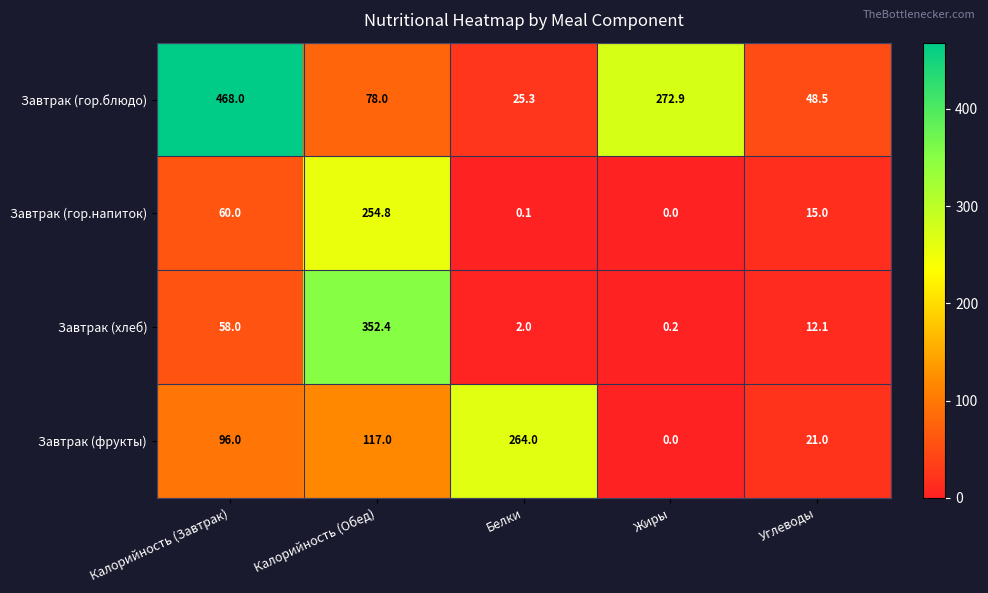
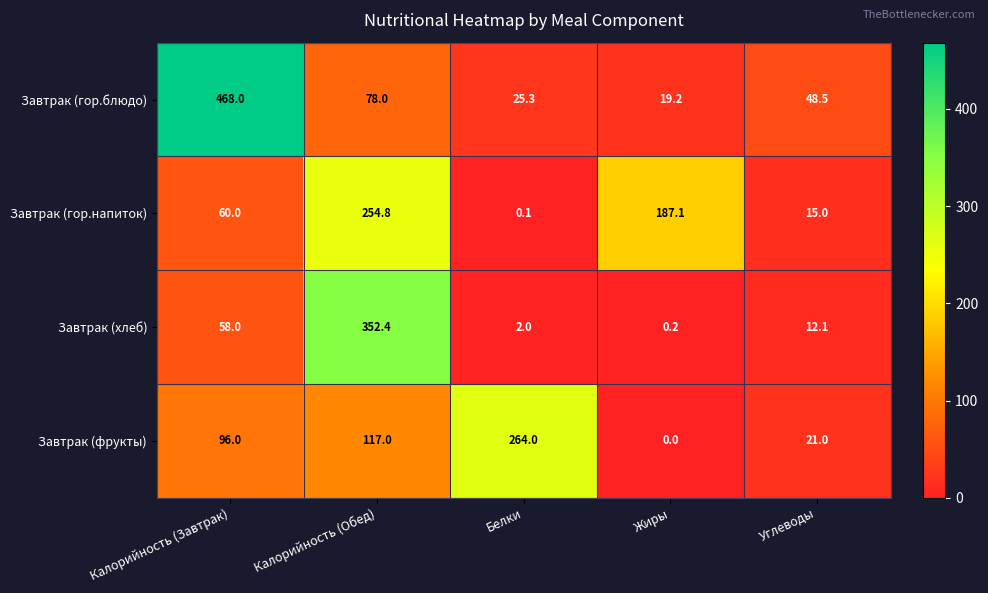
  {
    "Завтрак (гор.блюдо)": {
      "Калорийность (Завтрак)": 468.0,
      "Калорийность (Обед)": 78.0,
      "Белки": 25.3,
-     "Жиры": 272.9,
+     "Жиры": 19.2,
      "Углеводы": 48.5
    },
    "Завтрак (гор.напиток)": {
      "Калорийность (Завтрак)": 60.0,
      "Калорийность (Обед)": 254.8,
      "Белки": 0.1,
-     "Жиры": 0.0,
+     "Жиры": 187.1,
      "Углеводы": 15.0
    },
    "Завтрак (хлеб)": {
      "Калорийность (Завтрак)": 58.0,
      "Калорийность (Обед)": 352.4,
      "Белки": 2.0,
      "Жиры": 0.2,
      "Углеводы": 12.1
    },
    "Завтрак (фрукты)": {
      "Калорийность (Завтрак)": 96.0,
      "Калорийность (Обед)": 117.0,
      "Белки": 264.0,
      "Жиры": 0.0,
      "Углеводы": 21.0
    }
  }
